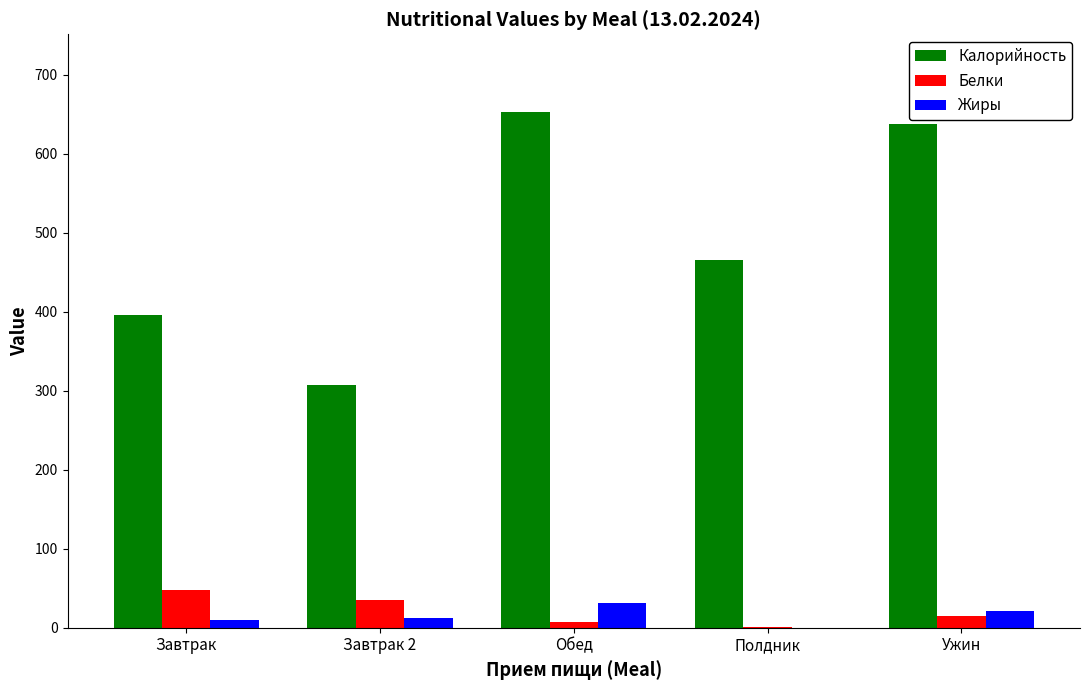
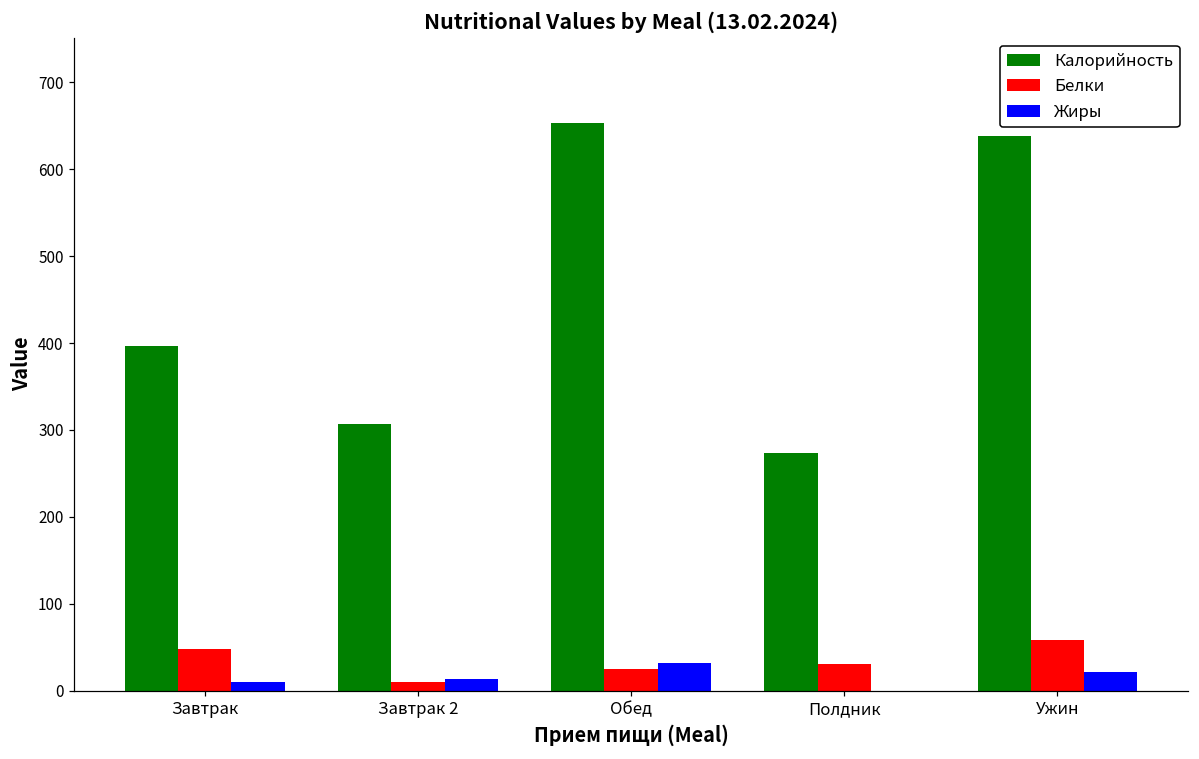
  {
    "Калорийность": {
      "Завтрак": 400,
      "Завтрак 2": 310,
      "Обед": 650,
-     "Полдник": 470,
+     "Полдник": 270,
      "Ужин": 640
    },
    "Белки": {
      "Завтрак": 50,
-     "Завтрак 2": 40,
-     "Обед": 10,
-     "Полдник": 0,
-     "Ужин": 10
+     "Завтрак 2": 10,
+     "Обед": 20,
+     "Полдник": 30,
+     "Ужин": 60
    },
    "Жиры": {
      "Завтрак": 10,
      "Завтрак 2": 10,
      "Обед": 30,
      "Полдник": 0,
      "Ужин": 20
    }
  }
